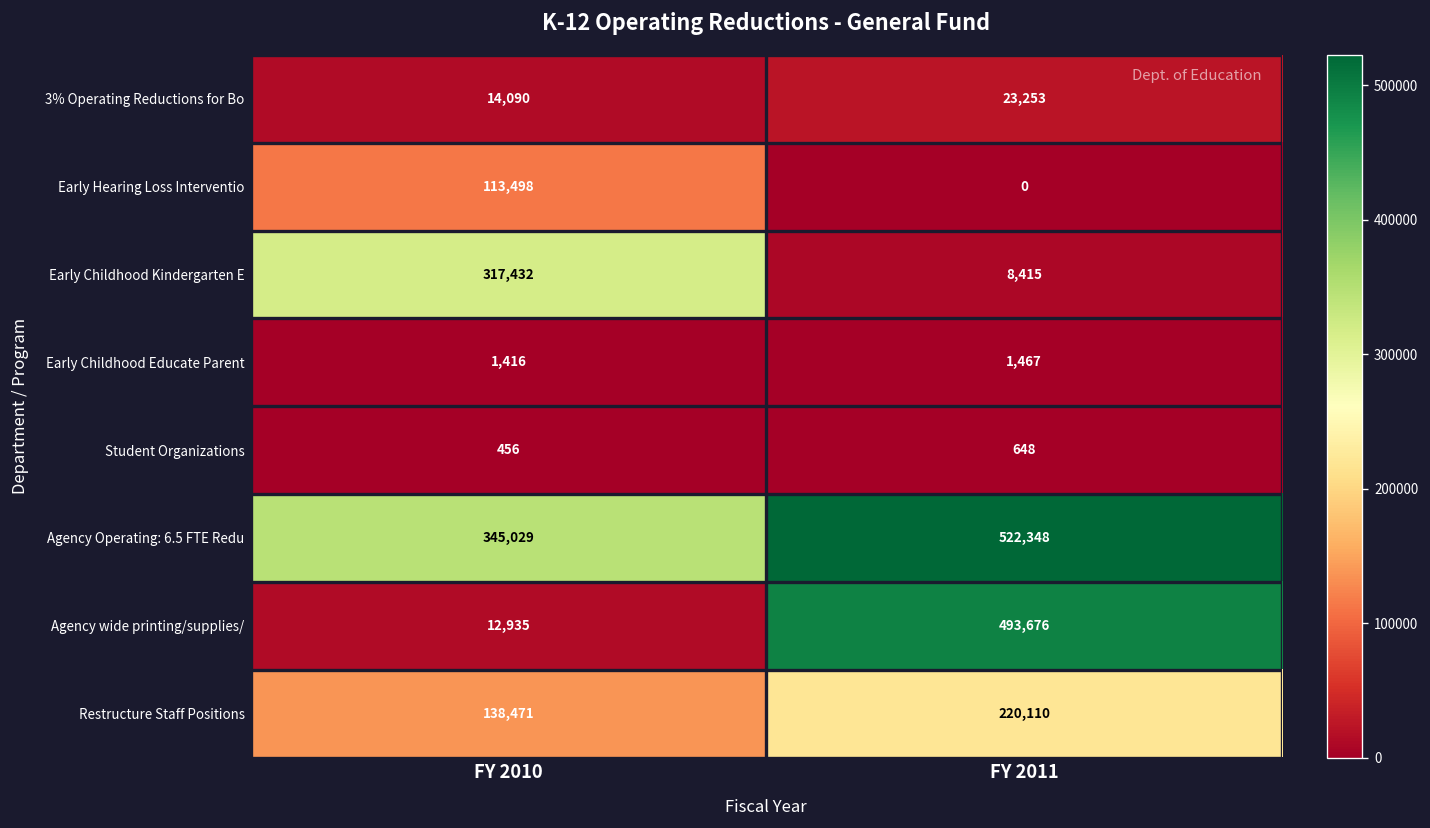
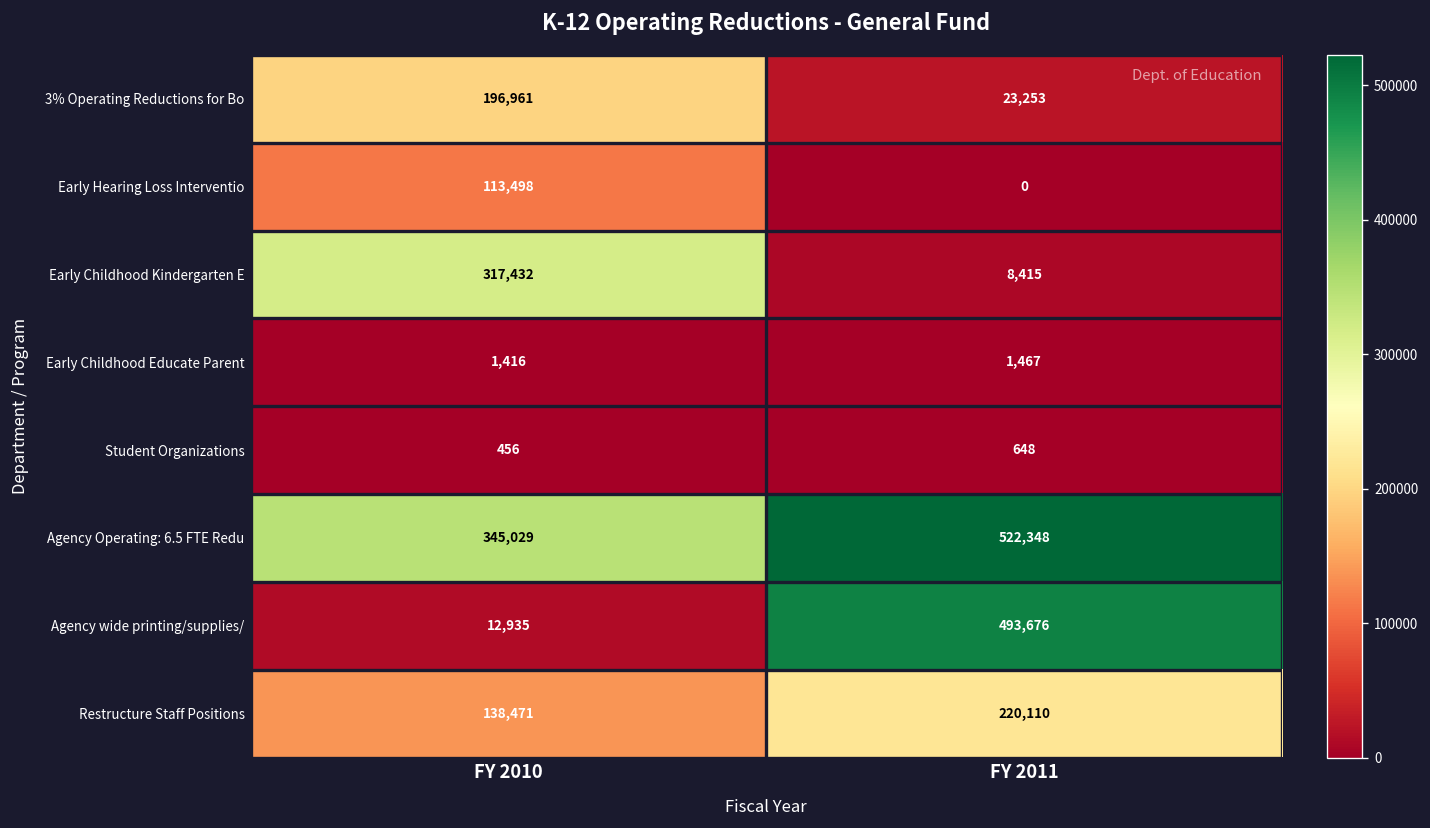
  {
    "3% Operating Reductions for Bo": {
-     "FY 2010": "14,090"
+     "FY 2010": "196,961"
    },
    "Early Hearing Loss Interventio": {
      "FY 2010": "113,498",
      "FY 2011": "0"
    },
    "Early Childhood Kindergarten E": {
      "FY 2010": "317,432",
      "FY 2011": "8,415"
    },
    "Early Childhood Educate Parent": {
      "FY 2010": "1,416",
      "FY 2011": "1,467"
    },
    "Student Organizations": {
      "FY 2010": "456",
      "FY 2011": "648"
    },
    "Agency Operating: 6.5 FTE Redu": {
      "FY 2010": "345,029",
      "FY 2011": "522,348"
    },
    "Agency wide printing/supplies/": {
      "FY 2010": "12,935",
      "FY 2011": "493,676"
    },
    "Restructure Staff Positions": {
      "FY 2010": "138,471",
      "FY 2011": "220,110"
    }
  }
